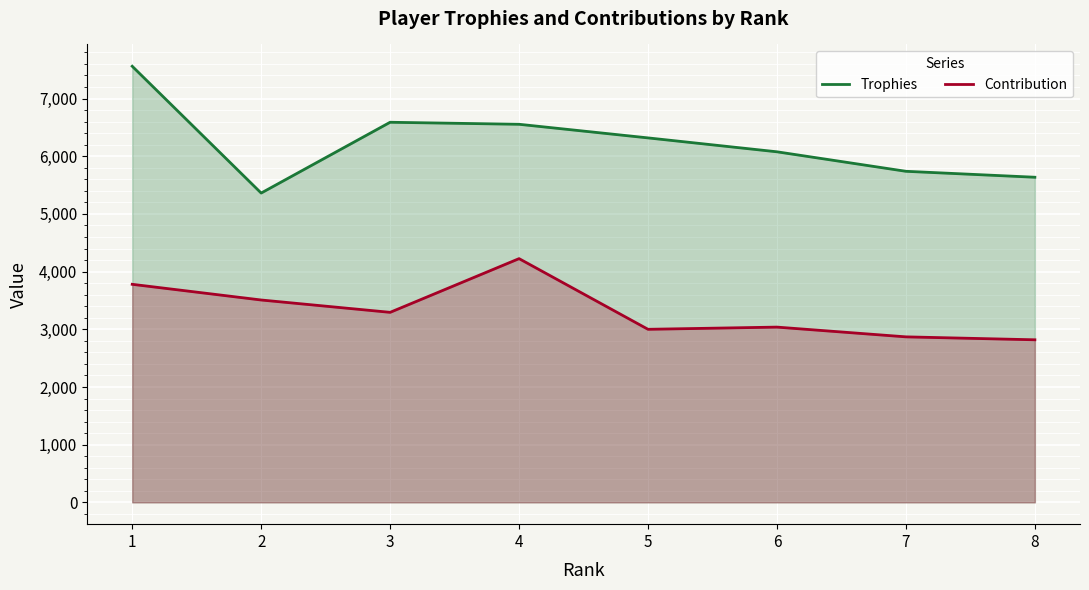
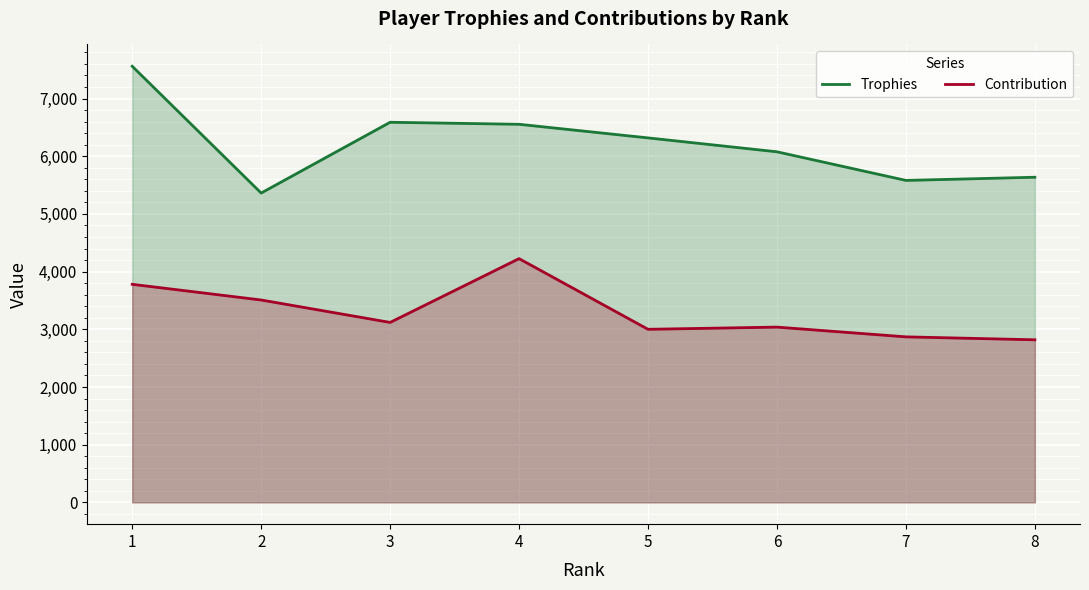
  {
    "Trophies": {
      "1": "7,600",
      "2": "5,400",
      "3": "6,600",
      "4": "6,600",
      "5": "6,300",
      "6": "6,100",
-     "7": "5,700",
+     "7": "5,600",
      "8": "5,600"
    },
    "Contribution": {
      "1": "3,800",
      "2": "3,500",
-     "3": "3,300",
+     "3": "3,100",
      "4": "4,200",
      "5": "3,000",
      "6": "3,000",
      "7": "2,900",
      "8": "2,800"
    }
  }
